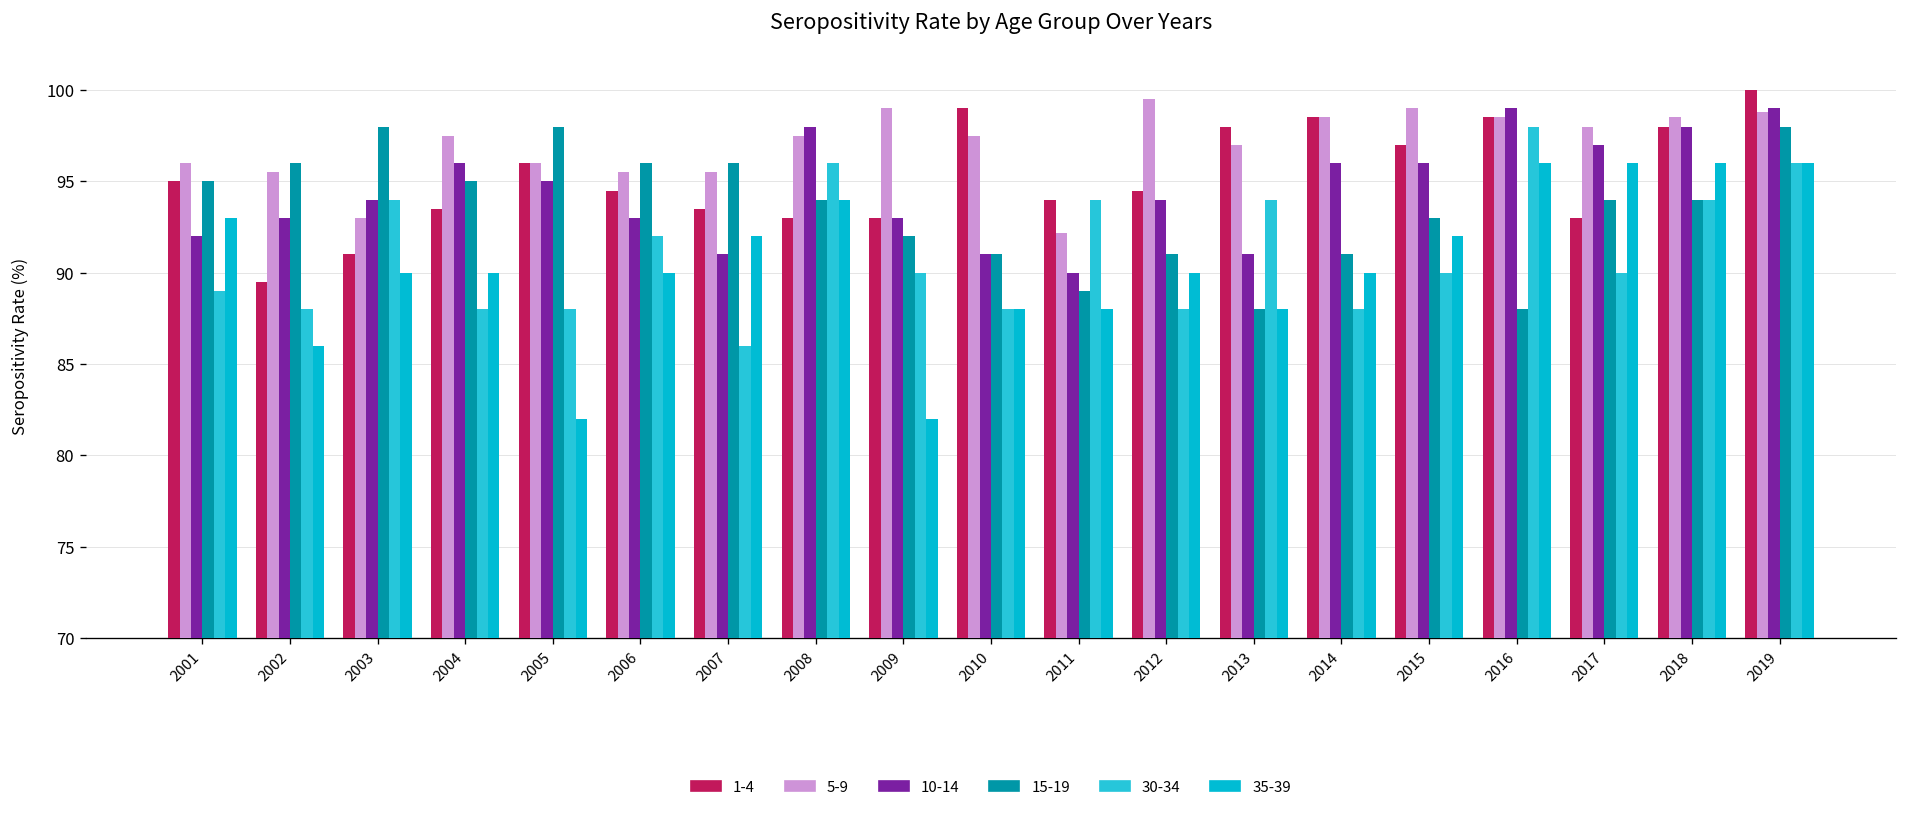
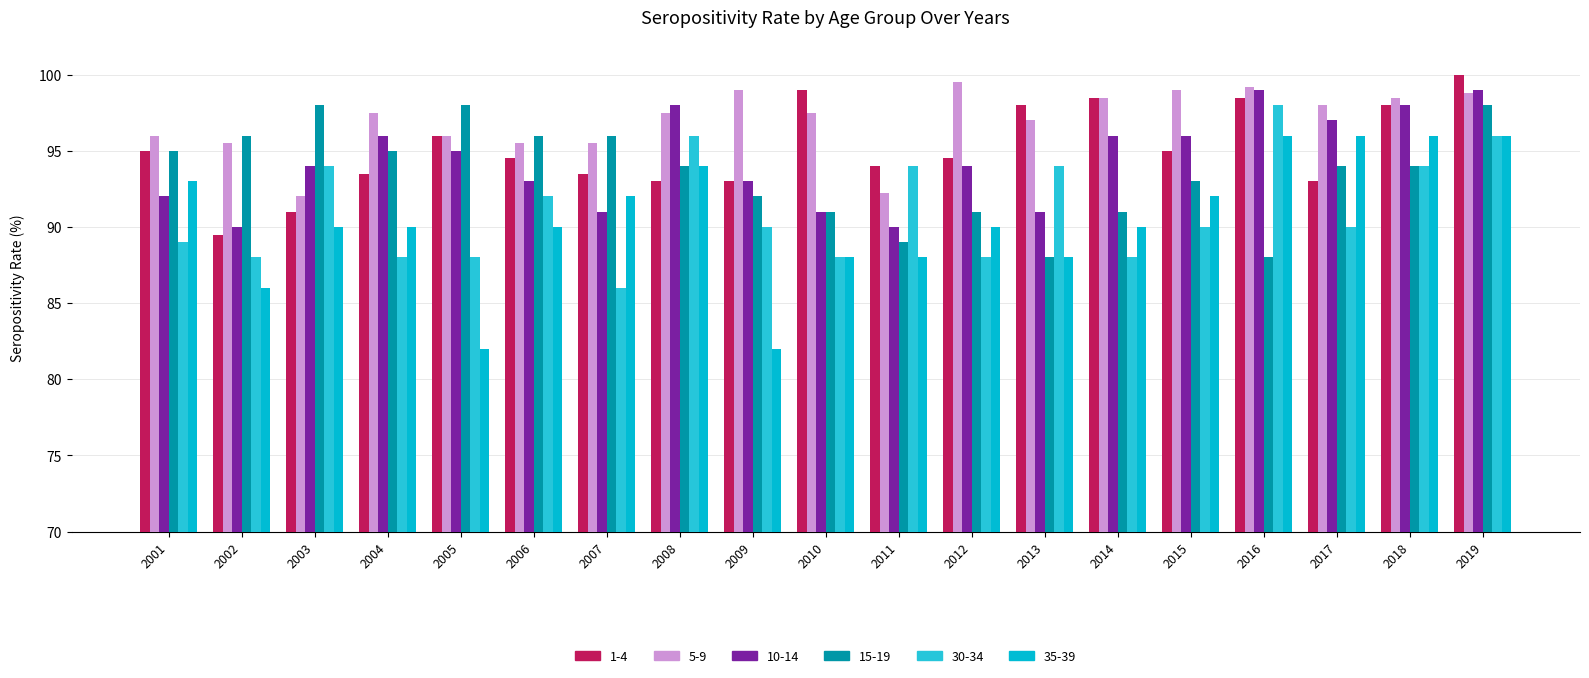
  {
    "1-4": {
      "2001": 95,
      "2002": 89.5,
      "2003": 91,
      "2004": 93.5,
      "2005": 96,
      "2006": 94.5,
      "2007": 93.5,
      "2008": 93,
      "2009": 93,
      "2010": 99,
      "2011": 94,
      "2012": 94.5,
      "2013": 98,
      "2014": 98.5,
-     "2015": 97,
+     "2015": 95,
      "2016": 98.5,
      "2017": 93,
      "2018": 98,
      "2019": 100
    },
    "5-9": {
      "2001": 96.0,
      "2002": 95.5,
-     "2003": 93,
+     "2003": 92,
      "2004": 97.5,
      "2005": 96.0,
      "2006": 95.5,
      "2007": 95.5,
      "2008": 97.5,
      "2009": 99.0,
      "2010": 97.5,
      "2011": 92.2,
      "2012": 99.5,
      "2013": 97.0,
      "2014": 98.5,
      "2015": 99.0,
-     "2016": 98.5,
+     "2016": 99.2,
      "2017": 98.0,
      "2018": 98.5,
      "2019": 98.8
    },
    "10-14": {
      "2001": 92,
-     "2002": 93,
+     "2002": 90,
      "2003": 94,
      "2004": 96,
      "2005": 95,
      "2006": 93,
      "2007": 91,
      "2008": 98,
      "2009": 93,
      "2010": 91,
      "2011": 90,
      "2012": 94,
      "2013": 91,
      "2014": 96,
      "2015": 96,
      "2016": 99,
      "2017": 97,
      "2018": 98,
      "2019": 99
    }
  }
